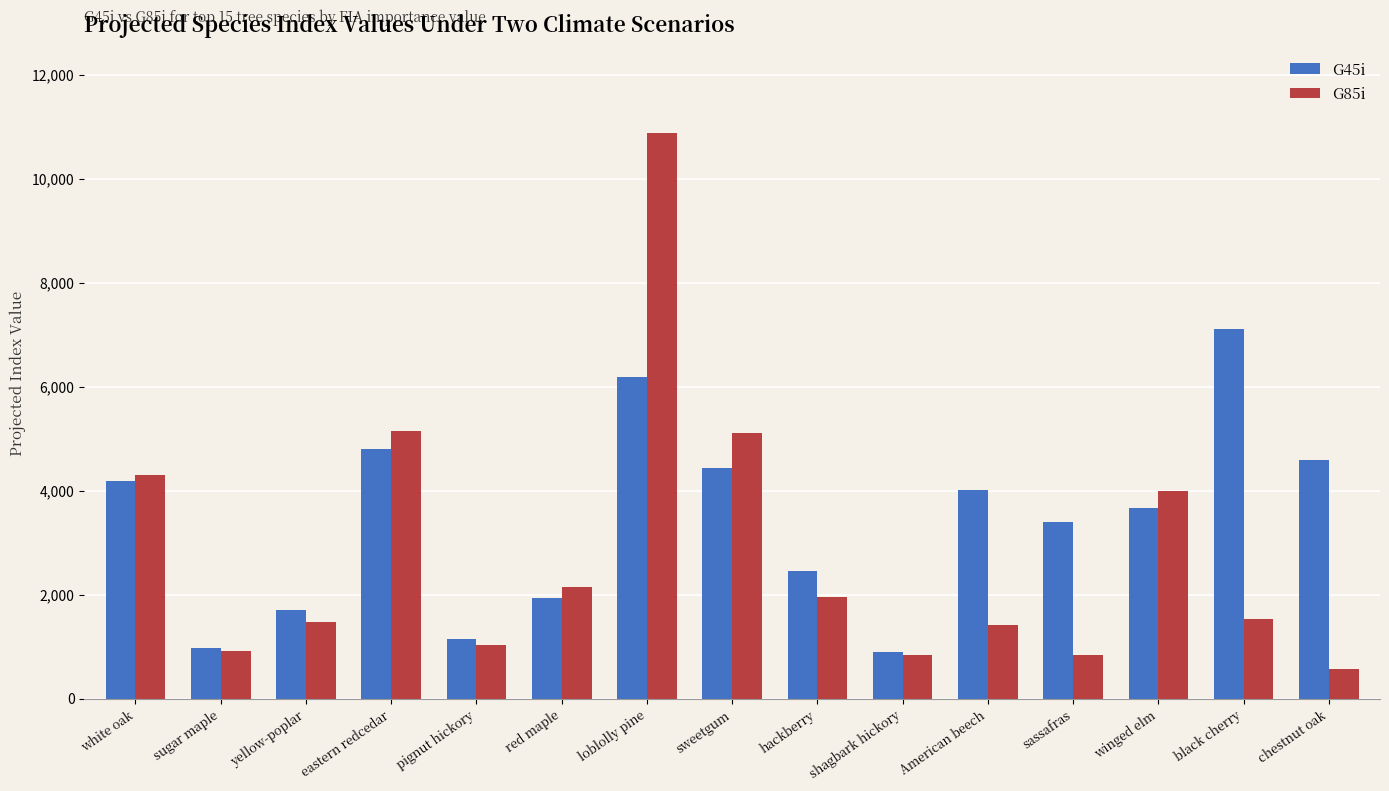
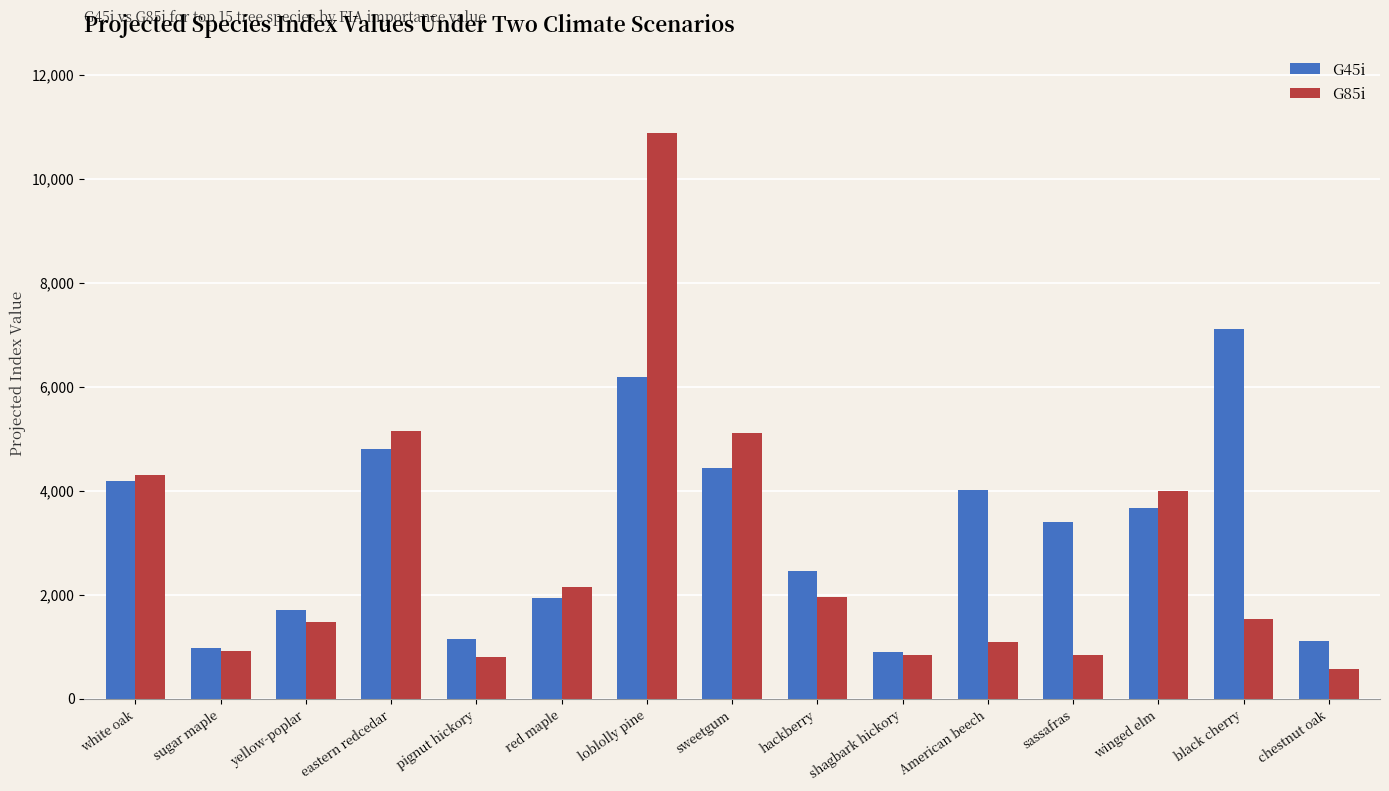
  {
    "G45i": {
      "white oak": "4,200",
      "sugar maple": "1,000",
      "yellow-poplar": "1,700",
      "eastern redcedar": "4,800",
      "pignut hickory": "1,200",
      "red maple": "1,900",
      "loblolly pine": "6,200",
      "sweetgum": "4,400",
      "hackberry": "2,500",
      "shagbark hickory": "900",
      "American beech": "4,000",
      "sassafras": "3,400",
      "winged elm": "3,700",
      "black cherry": "7,100",
-     "chestnut oak": "4,600"
+     "chestnut oak": "1,100"
    },
    "G85i": {
      "white oak": "4,300",
      "sugar maple": "900",
      "yellow-poplar": "1,500",
      "eastern redcedar": "5,100",
-     "pignut hickory": "1,000",
+     "pignut hickory": "800",
      "red maple": "2,100",
      "loblolly pine": "10,900",
      "sweetgum": "5,100",
      "hackberry": "2,000",
      "shagbark hickory": "800",
-     "American beech": "1,400",
+     "American beech": "1,100",
      "sassafras": "800",
      "winged elm": "4,000",
      "black cherry": "1,500",
      "chestnut oak": "600"
    }
  }
